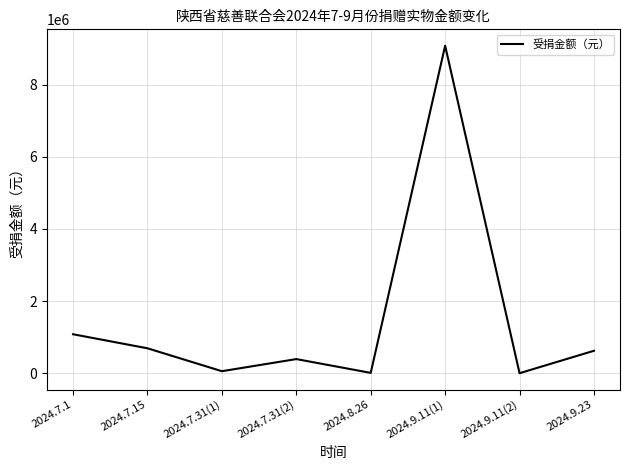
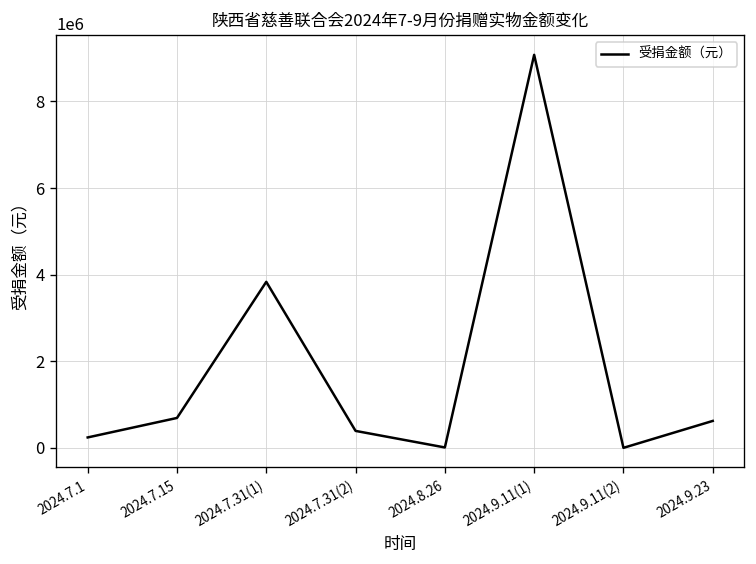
  {
-   "2024.7.1": 1100000,
+   "2024.7.1": 200000,
    "2024.7.15": 700000,
-   "2024.7.31(1)": 100000,
+   "2024.7.31(1)": 3800000,
    "2024.7.31(2)": 400000,
    "2024.8.26": 0,
    "2024.9.11(1)": 9100000,
    "2024.9.11(2)": 0,
    "2024.9.23": 600000
  }
